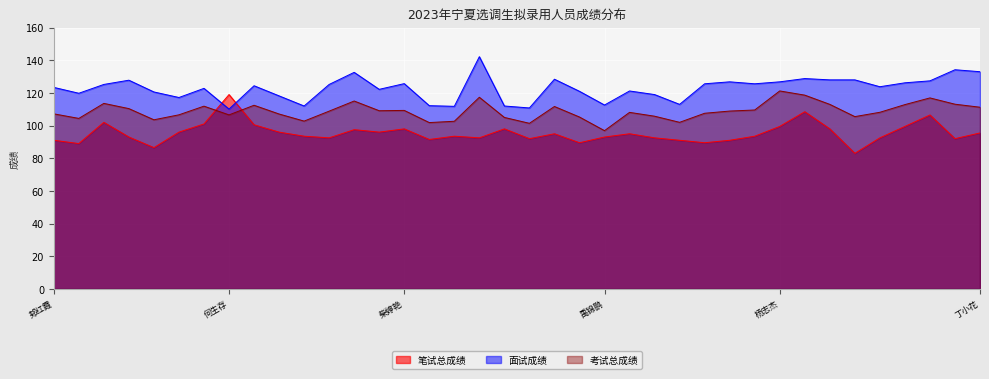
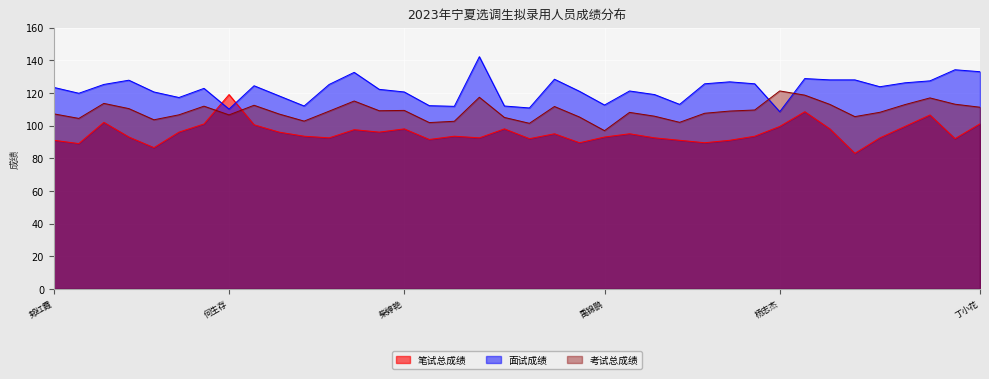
  {
    "笔试总成绩": {
      "郏红霞": 91,
      "何生存": 119,
      "柴婷艳": 98,
      "禹锦鹏": 93,
      "杨志杰": 100,
-     "丁小花": 96
+     "丁小花": 101
    },
    "面试成绩": {
      "郏红霞": 123,
      "何生存": 110,
-     "柴婷艳": 126,
+     "柴婷艳": 121,
      "禹锦鹏": 113,
-     "杨志杰": 127,
+     "杨志杰": 109,
      "丁小花": 133
    },
    "考试总成绩": {
      "郏红霞": 107,
      "何生存": 107,
      "柴婷艳": 109,
      "禹锦鹏": 97,
      "杨志杰": 121,
      "丁小花": 111
    }
  }
